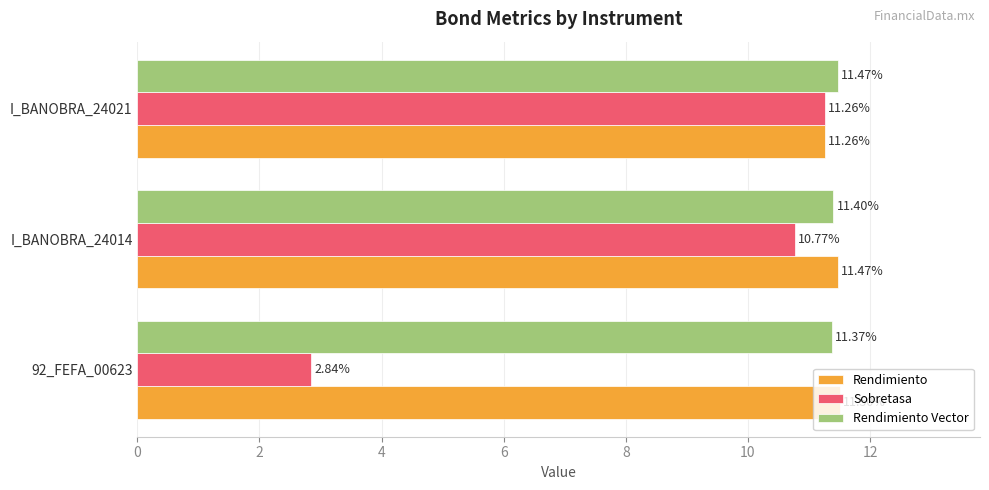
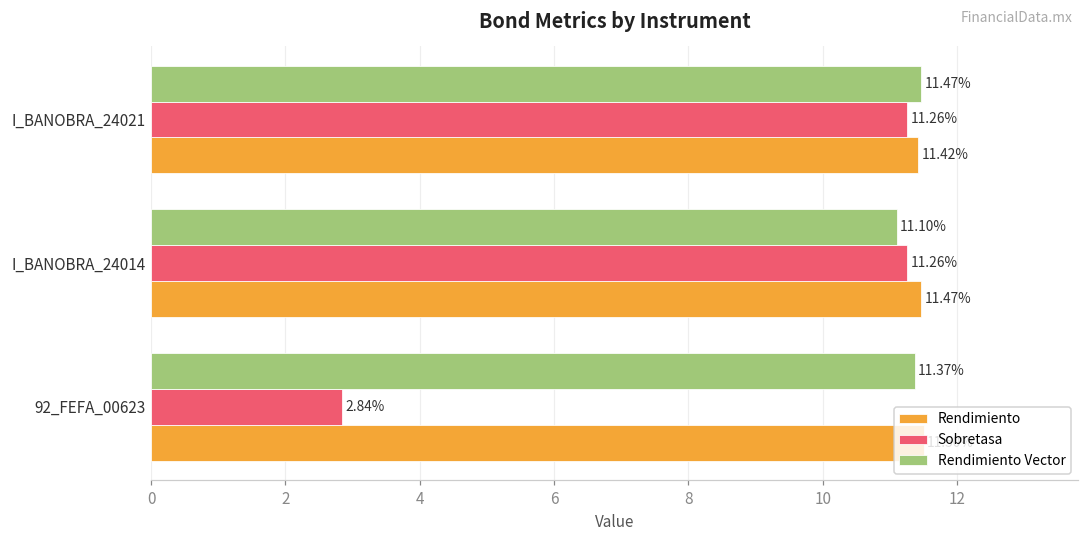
  {
    "Rendimiento": {
-     "I_BANOBRA_24021": "11.26%",
+     "I_BANOBRA_24021": "11.42%",
      "I_BANOBRA_24014": "11.47%"
    },
    "Sobretasa": {
      "I_BANOBRA_24021": "11.26%",
-     "I_BANOBRA_24014": "10.77%",
+     "I_BANOBRA_24014": "11.26%",
      "92_FEFA_00623": "2.84%"
    },
    "Rendimiento Vector": {
      "I_BANOBRA_24021": "11.47%",
-     "I_BANOBRA_24014": "11.40%",
+     "I_BANOBRA_24014": "11.10%",
      "92_FEFA_00623": "11.37%"
    }
  }
